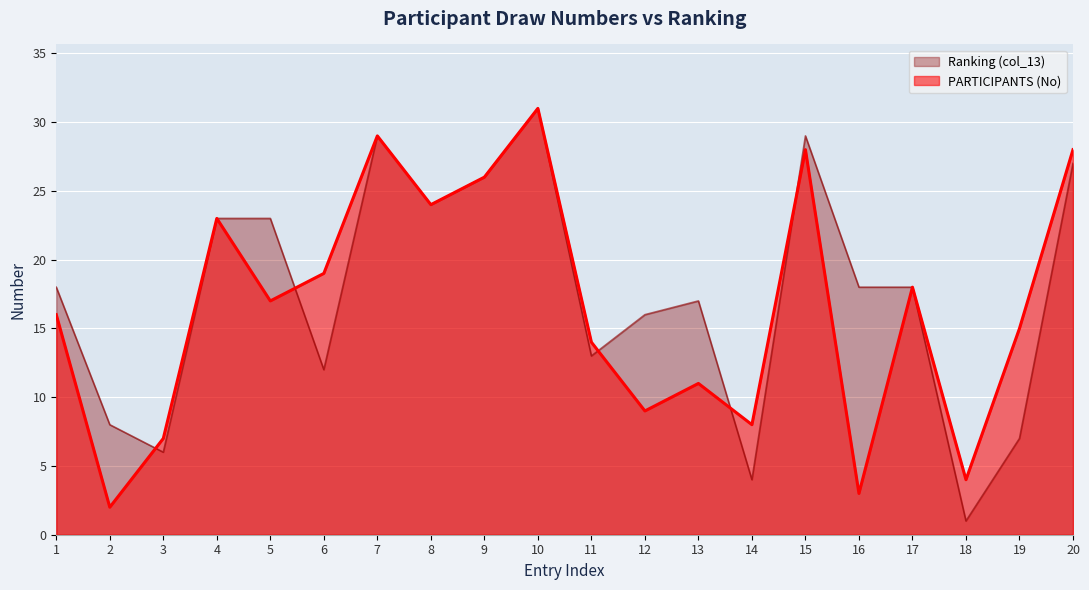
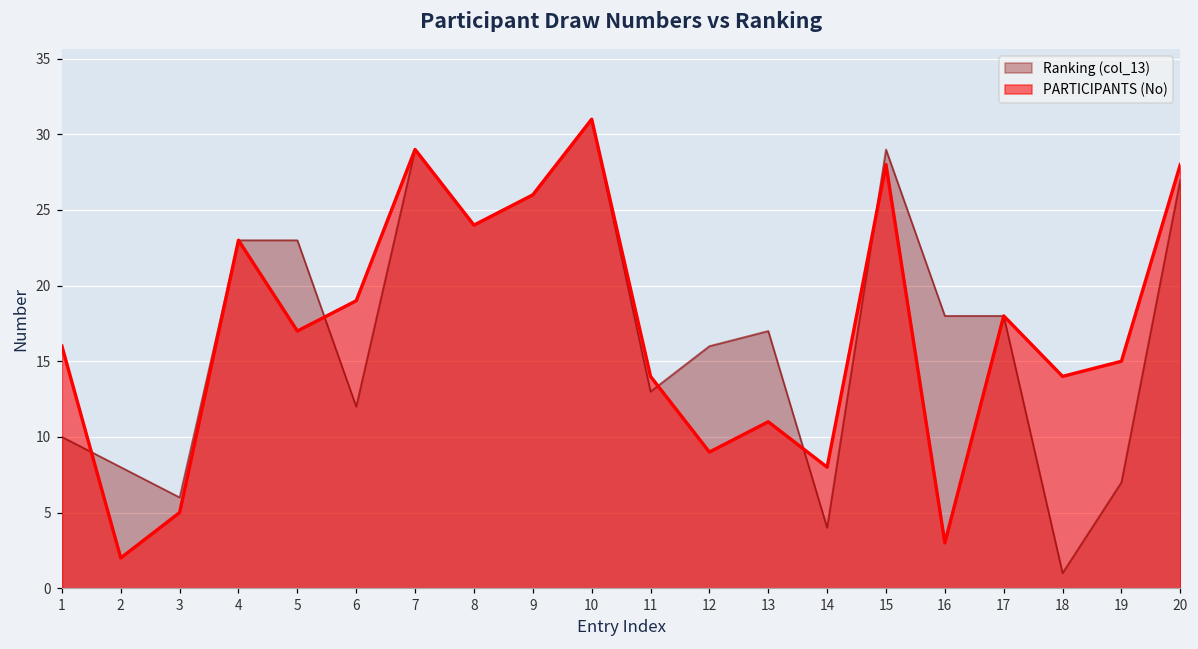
  {
    "Ranking (col_13)": {
-     "1": 18,
+     "1": 10,
      "2": 8,
      "3": 6,
      "5": 23,
      "6": 12,
      "11": 13,
      "12": 16,
      "13": 17,
      "14": 4,
      "15": 29,
      "16": 18,
      "18": 1,
      "19": 7,
      "20": 27
    },
    "PARTICIPANTS (No)": {
      "1": 16,
      "2": 2,
-     "3": 7,
+     "3": 5,
      "5": 17,
      "6": 19,
      "11": 14,
      "12": 9,
      "13": 11,
      "14": 8,
      "15": 28,
      "16": 3,
-     "18": 4,
+     "18": 14,
      "19": 15,
      "20": 28
    }
  }
